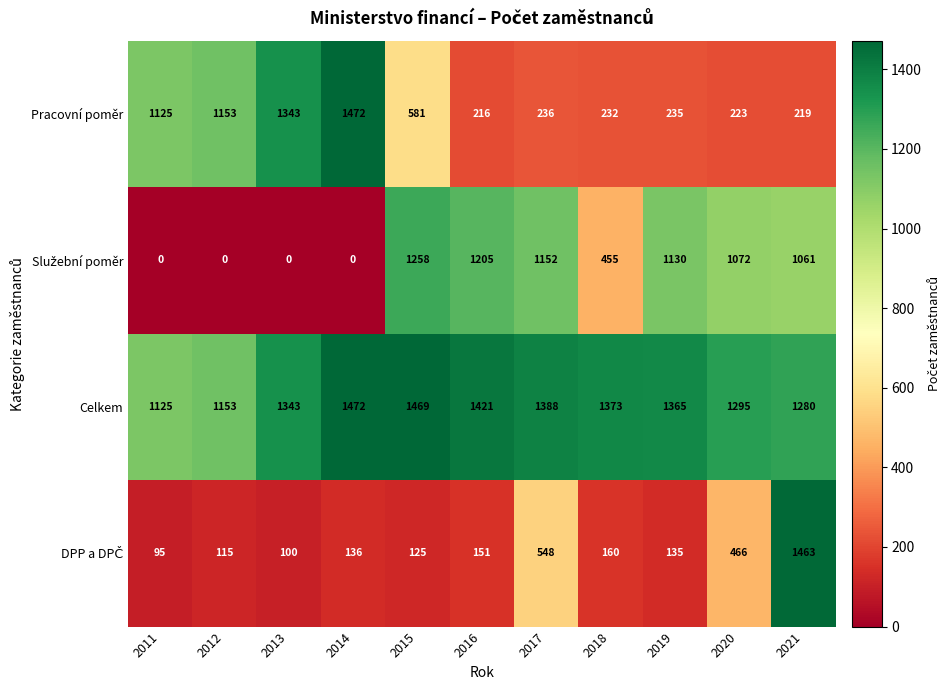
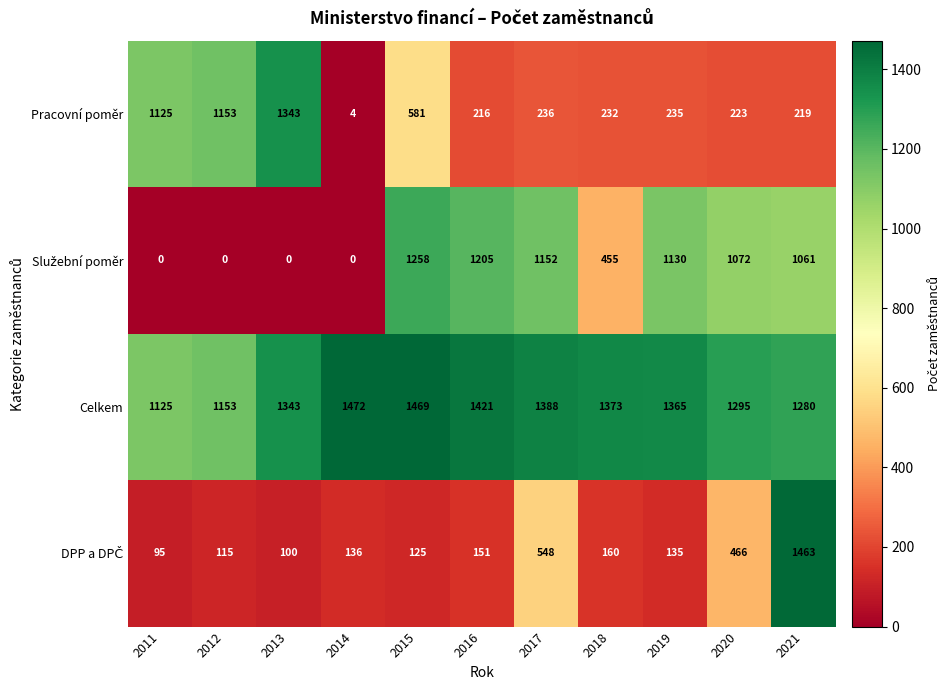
  {
    "Pracovní poměr": {
      "2011": 1125,
      "2012": 1153,
      "2013": 1343,
-     "2014": 1472,
+     "2014": 4,
      "2015": 581,
      "2016": 216,
      "2017": 236,
      "2018": 232,
      "2019": 235,
      "2020": 223,
      "2021": 219
    },
    "Služební poměr": {
      "2011": 0,
      "2012": 0,
      "2013": 0,
      "2014": 0,
      "2015": 1258,
      "2016": 1205,
      "2017": 1152,
      "2018": 455,
      "2019": 1130,
      "2020": 1072,
      "2021": 1061
    },
    "Celkem": {
      "2011": 1125,
      "2012": 1153,
      "2013": 1343,
      "2014": 1472,
      "2015": 1469,
      "2016": 1421,
      "2017": 1388,
      "2018": 1373,
      "2019": 1365,
      "2020": 1295,
      "2021": 1280
    },
    "DPP a DPČ": {
      "2011": 95,
      "2012": 115,
      "2013": 100,
      "2014": 136,
      "2015": 125,
      "2016": 151,
      "2017": 548,
      "2018": 160,
      "2019": 135,
      "2020": 466,
      "2021": 1463
    }
  }
